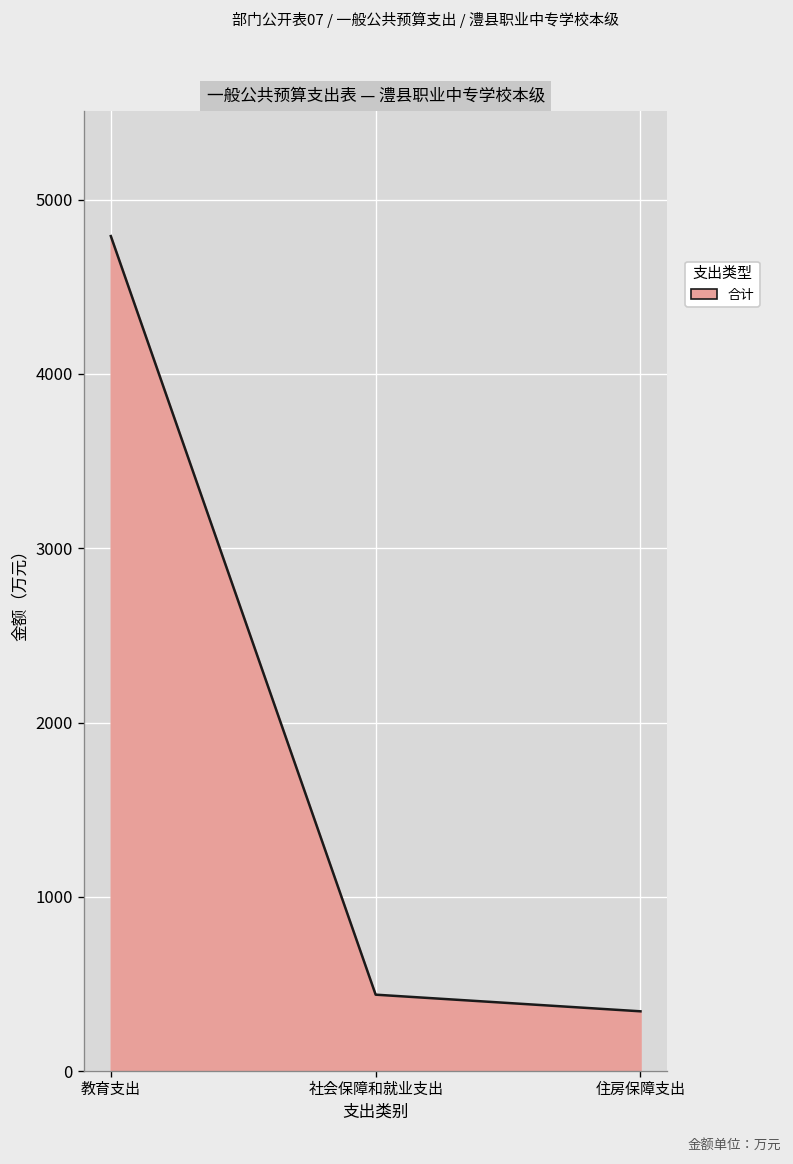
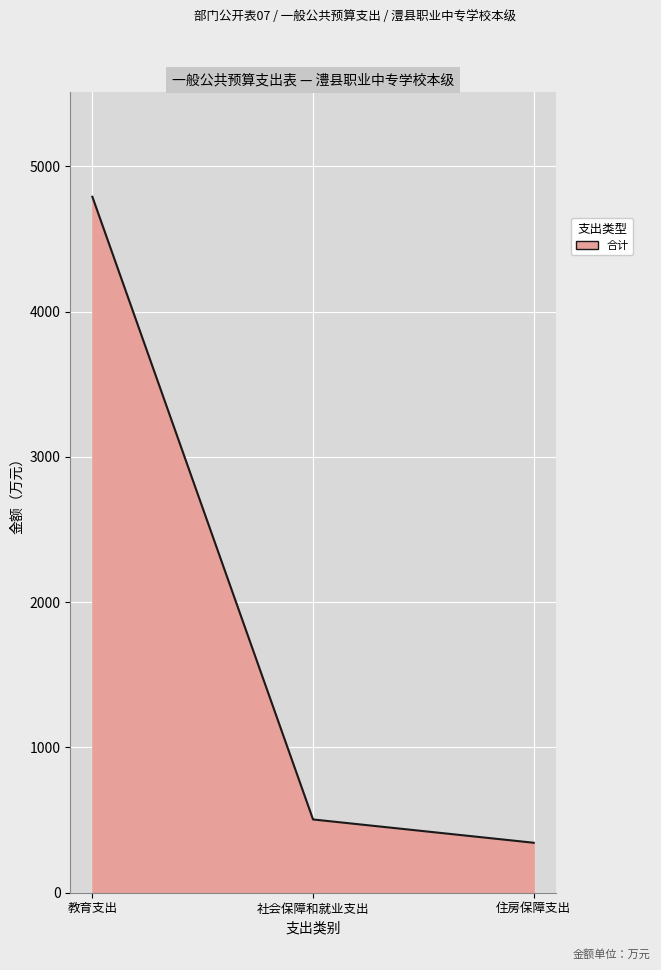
  {
    "教育支出": 4790,
-   "社会保障和就业支出": 440,
+   "社会保障和就业支出": 500,
    "住房保障支出": 340
  }
